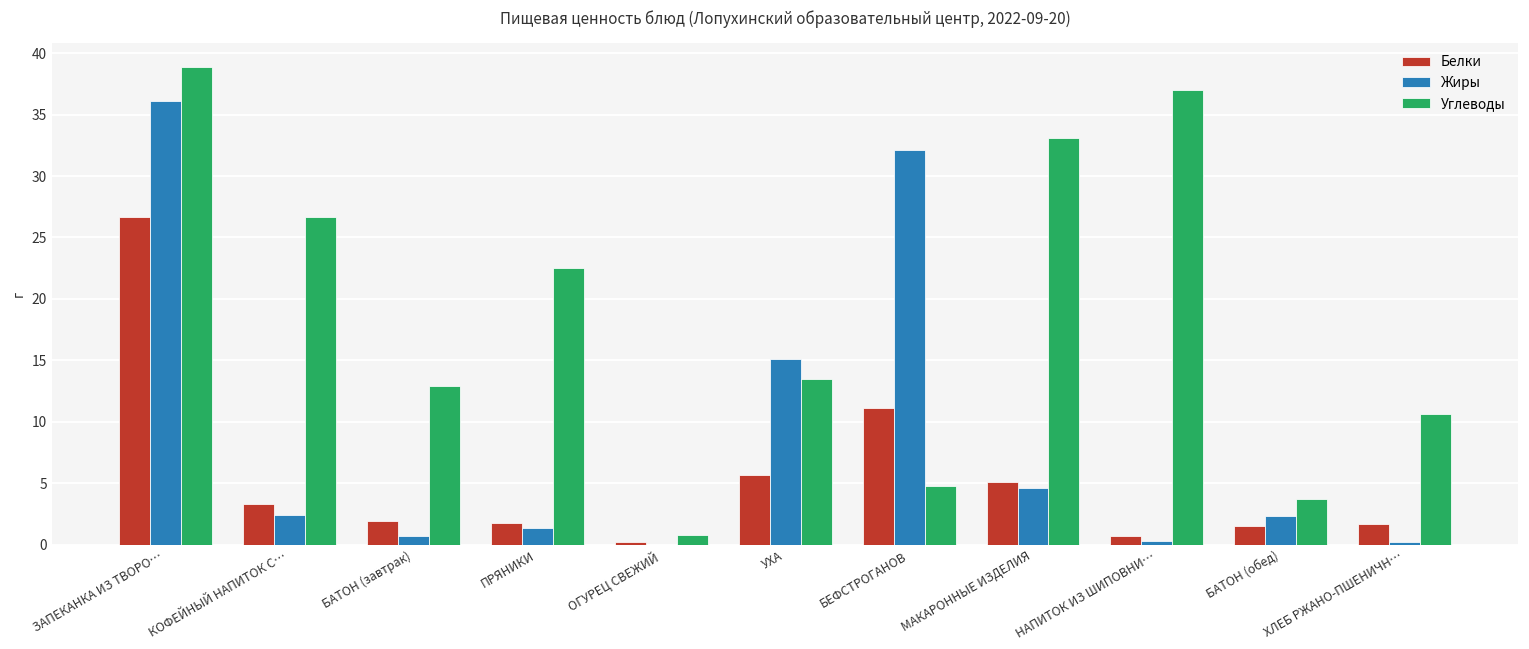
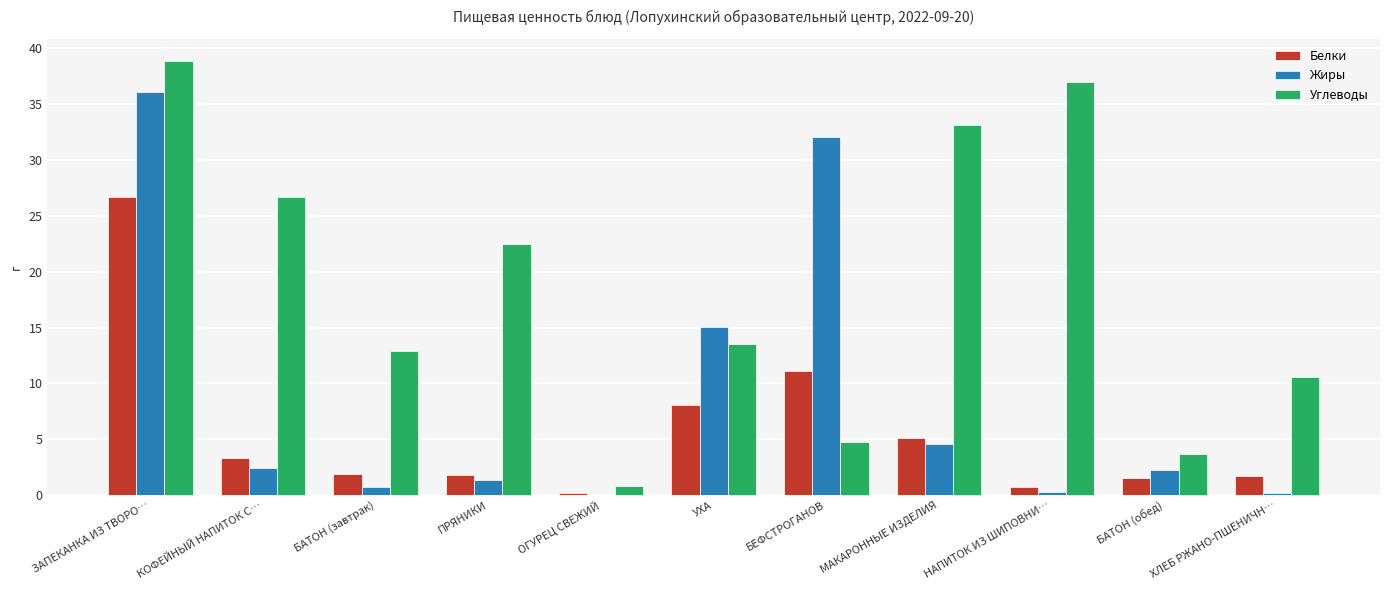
  {
    "Белки": {
      "ЗАПЕКАНКА ИЗ ТВОРО…": 26.7,
      "КОФЕЙНЫЙ НАПИТОК С…": 3.3,
      "БАТОН (завтрак)": 1.9,
      "ПРЯНИКИ": 1.8,
-     "УХА": 5.7,
+     "УХА": 8.1,
      "БЕФСТРОГАНОВ": 11.1,
      "МАКАРОННЫЕ ИЗДЕЛИЯ": 5.1,
      "НАПИТОК ИЗ ШИПОВНИ…": 0.7,
      "БАТОН (обед)": 1.5,
      "ХЛЕБ РЖАНО-ПШЕНИЧН…": 1.7
    },
    "Жиры": {
      "ЗАПЕКАНКА ИЗ ТВОРО…": 36.1,
      "КОФЕЙНЫЙ НАПИТОК С…": 2.4,
      "БАТОН (завтрак)": 0.7,
      "ПРЯНИКИ": 1.4,
      "ОГУРЕЦ СВЕЖИЙ": 0.0,
      "УХА": 15.1,
      "БЕФСТРОГАНОВ": 32.1,
      "МАКАРОННЫЕ ИЗДЕЛИЯ": 4.6,
      "НАПИТОК ИЗ ШИПОВНИ…": 0.3,
      "БАТОН (обед)": 2.3
    },
    "Углеводы": {
      "ЗАПЕКАНКА ИЗ ТВОРО…": 38.9,
      "КОФЕЙНЫЙ НАПИТОК С…": 26.7,
      "БАТОН (завтрак)": 12.9,
      "ПРЯНИКИ": 22.5,
      "ОГУРЕЦ СВЕЖИЙ": 0.8,
      "УХА": 13.5,
      "БЕФСТРОГАНОВ": 4.8,
      "МАКАРОННЫЕ ИЗДЕЛИЯ": 33.1,
      "НАПИТОК ИЗ ШИПОВНИ…": 37.0,
      "БАТОН (обед)": 3.7,
      "ХЛЕБ РЖАНО-ПШЕНИЧН…": 10.6
    }
  }
